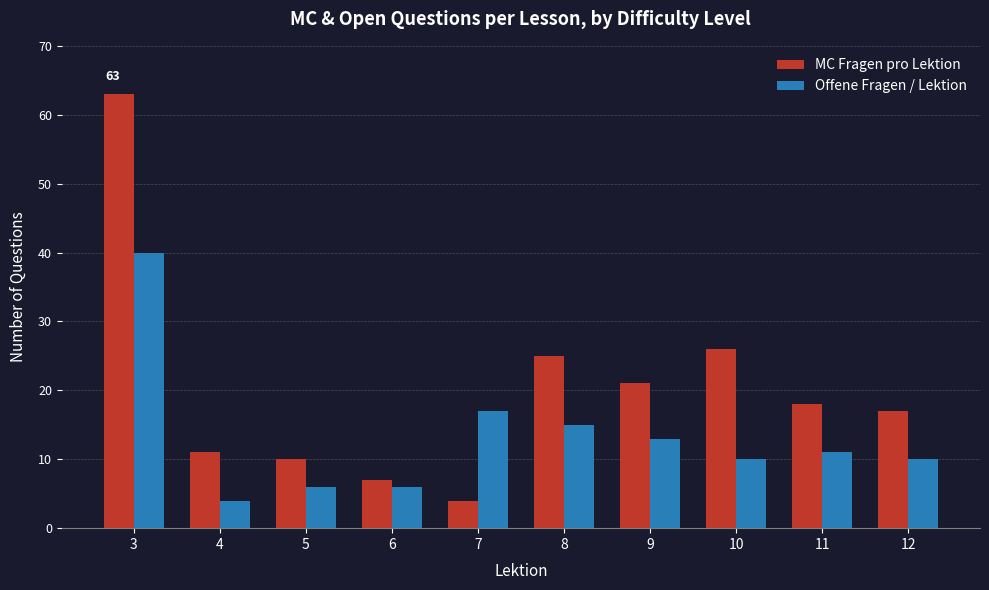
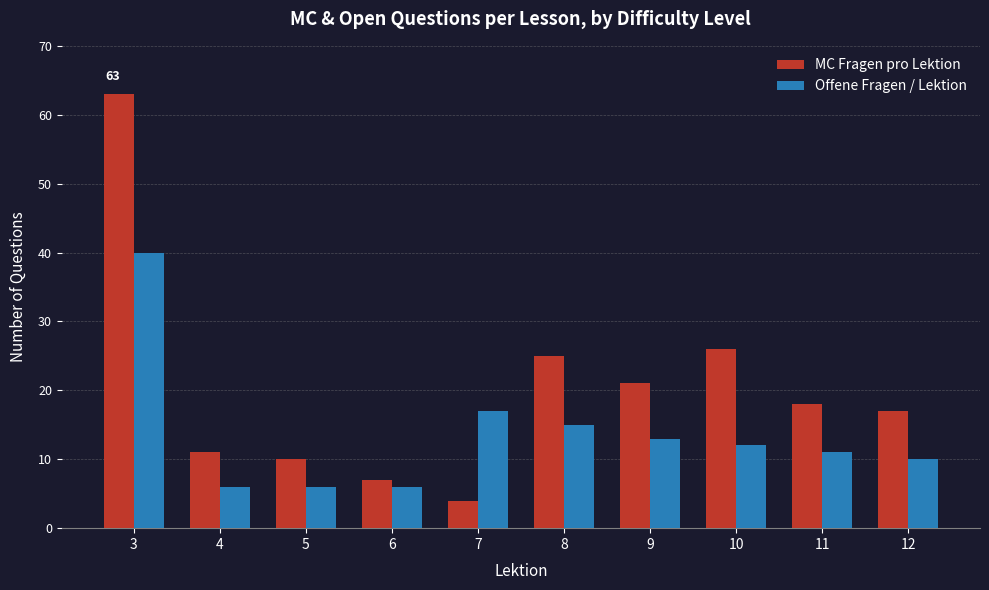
  {
    "MC Fragen pro Lektion": {
      "3": 63
    },
    "Offene Fragen / Lektion": {
      "3": 40,
-     "4": 4,
+     "4": 6,
      "5": 6,
      "6": 6,
      "7": 17,
      "8": 15,
      "9": 13,
-     "10": 10,
+     "10": 12,
      "11": 11,
      "12": 10
    }
  }
